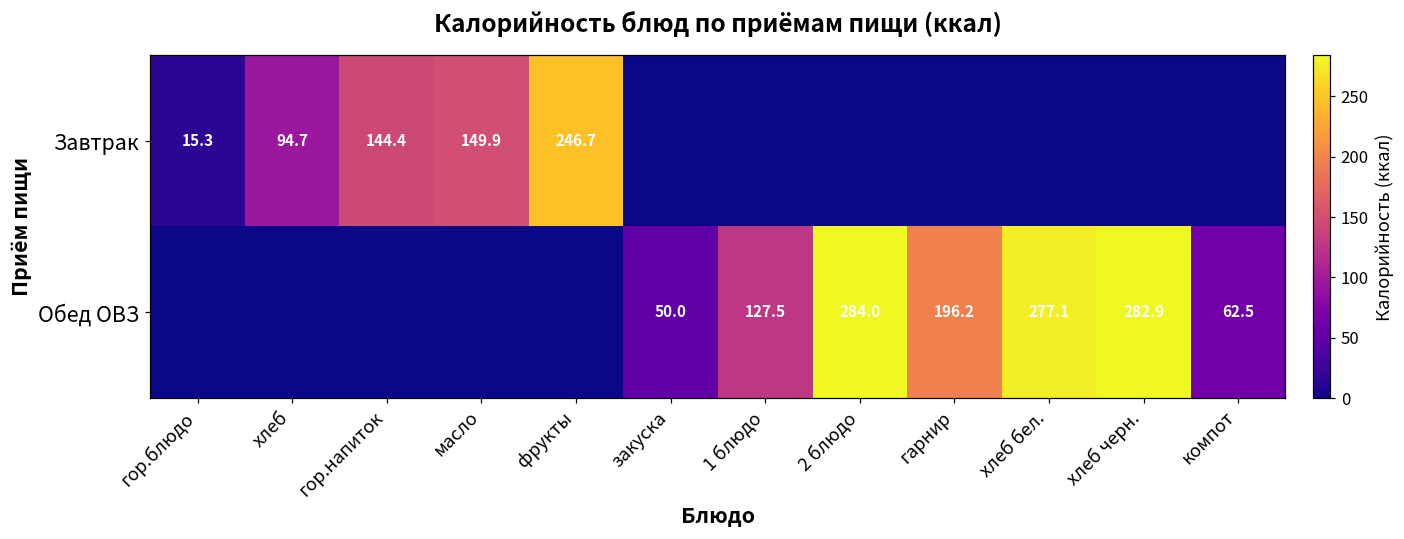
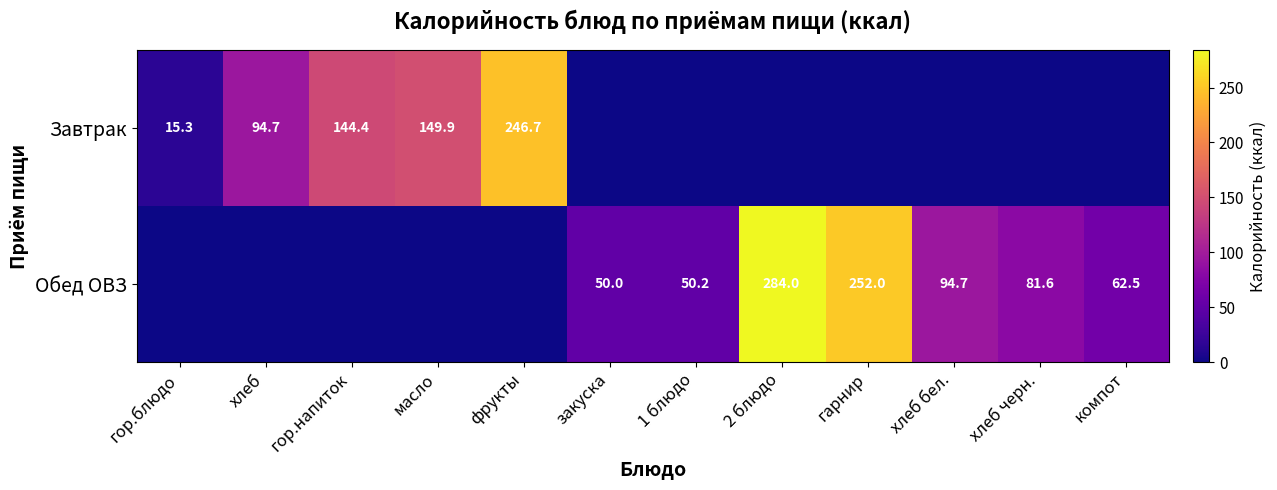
  {
    "Завтрак": {
      "гор.блюдо": 15.3,
      "хлеб": 94.7,
      "гор.напиток": 144.4,
      "масло": 149.9,
      "фрукты": 246.7
    },
    "Обед ОВЗ": {
      "закуска": 50.0,
-     "1 блюдо": 127.5,
+     "1 блюдо": 50.2,
      "2 блюдо": 284.0,
-     "гарнир": 196.2,
-     "хлеб бел.": 277.1,
-     "хлеб черн.": 282.9,
+     "гарнир": 252.0,
+     "хлеб бел.": 94.7,
+     "хлеб черн.": 81.6,
      "компот": 62.5
    }
  }
